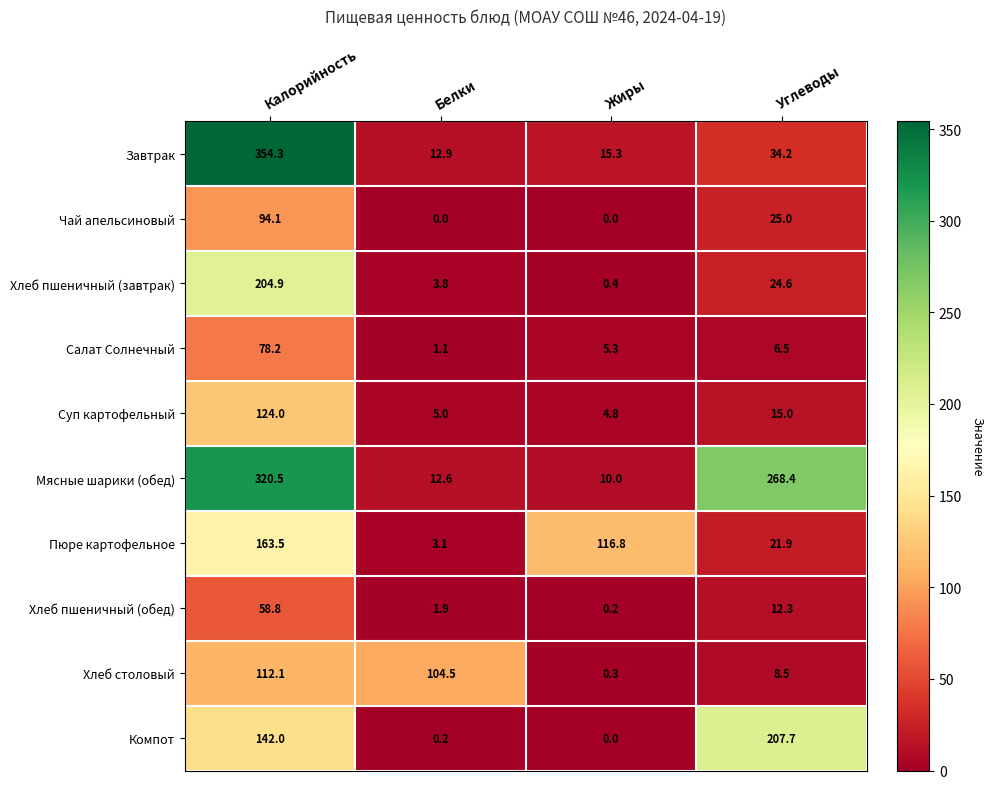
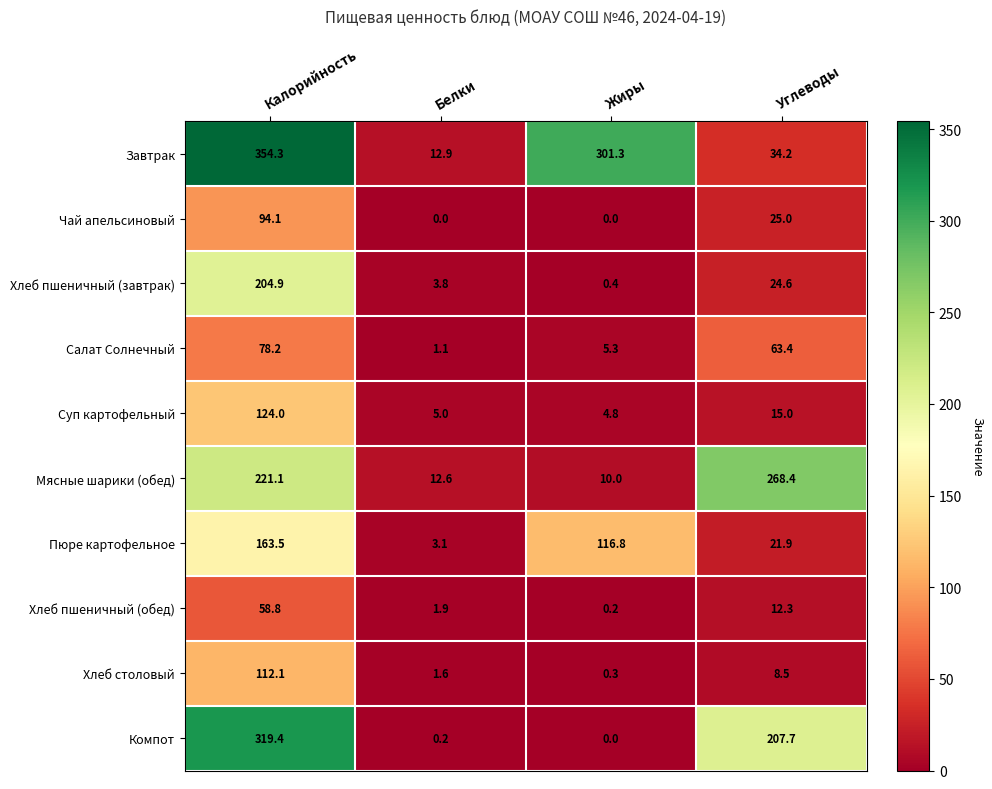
  {
    "Завтрак": {
      "Калорийность": 354.3,
      "Белки": 12.9,
-     "Жиры": 15.3,
+     "Жиры": 301.3,
      "Углеводы": 34.2
    },
    "Чай апельсиновый": {
      "Калорийность": 94.1,
      "Белки": 0.0,
      "Жиры": 0.0,
      "Углеводы": 25.0
    },
    "Хлеб пшеничный (завтрак)": {
      "Калорийность": 204.9,
      "Белки": 3.8,
      "Жиры": 0.4,
      "Углеводы": 24.6
    },
    "Салат Солнечный": {
      "Калорийность": 78.2,
      "Белки": 1.1,
      "Жиры": 5.3,
-     "Углеводы": 6.5
+     "Углеводы": 63.4
    },
    "Суп картофельный": {
      "Калорийность": 124.0,
      "Белки": 5.0,
      "Жиры": 4.8,
      "Углеводы": 15.0
    },
    "Мясные шарики (обед)": {
-     "Калорийность": 320.5,
+     "Калорийность": 221.1,
      "Белки": 12.6,
      "Жиры": 10.0,
      "Углеводы": 268.4
    },
    "Пюре картофельное": {
      "Калорийность": 163.5,
      "Белки": 3.1,
      "Жиры": 116.8,
      "Углеводы": 21.9
    },
    "Хлеб пшеничный (обед)": {
      "Калорийность": 58.8,
      "Белки": 1.9,
      "Жиры": 0.2,
      "Углеводы": 12.3
    },
    "Хлеб столовый": {
      "Калорийность": 112.1,
-     "Белки": 104.5,
+     "Белки": 1.6,
      "Жиры": 0.3,
      "Углеводы": 8.5
    },
    "Компот": {
-     "Калорийность": 142.0,
+     "Калорийность": 319.4,
      "Белки": 0.2,
      "Жиры": 0.0,
      "Углеводы": 207.7
    }
  }
